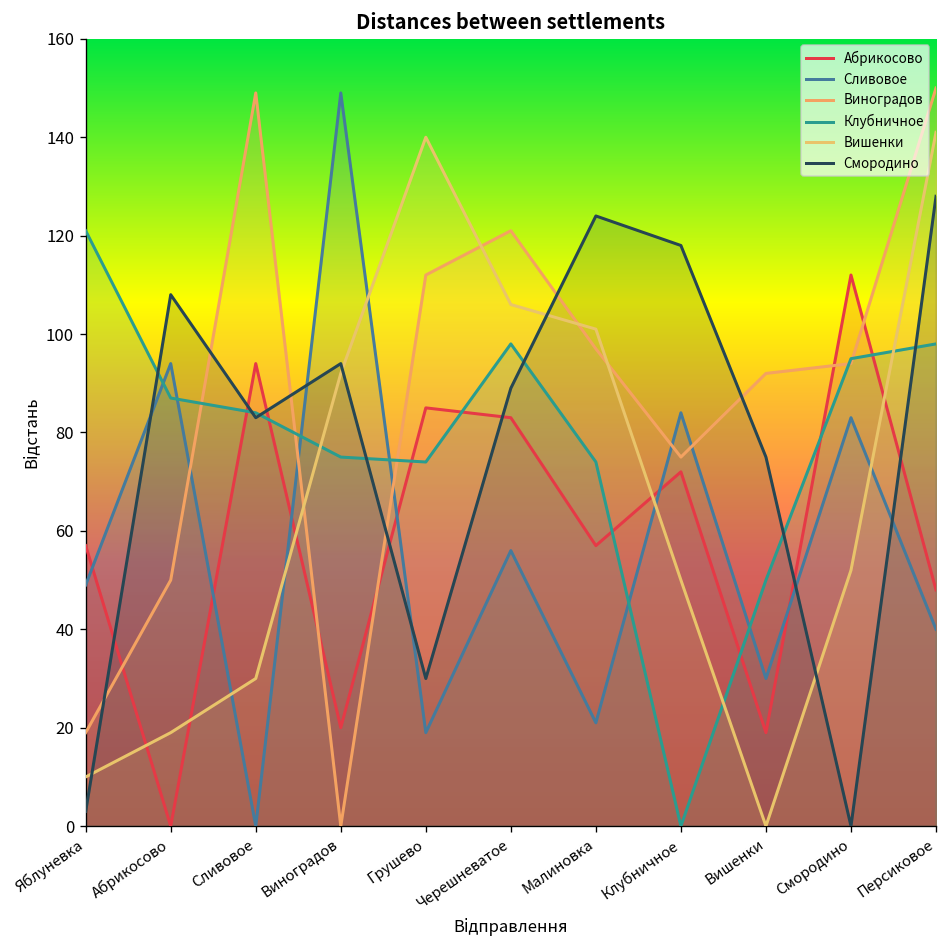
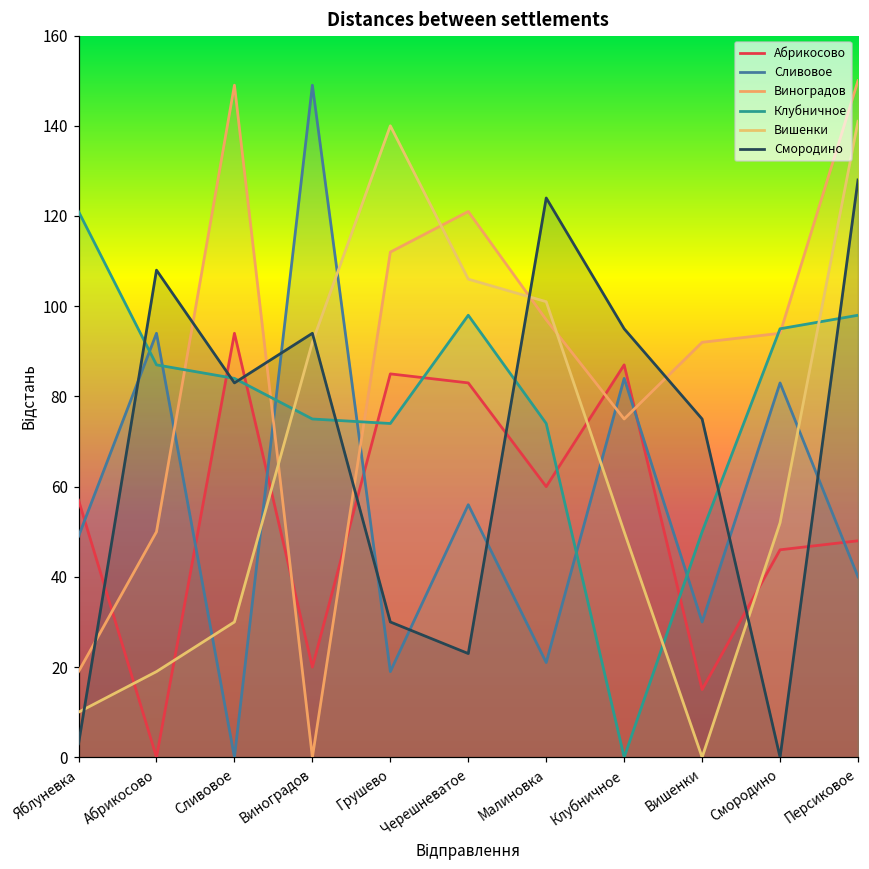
  {
    "Абрикосово": {
      "Яблуневка": 57,
      "Абрикосово": 0,
      "Сливовое": 94,
      "Виноградов": 20,
      "Грушево": 85,
      "Черешневатое": 83,
-     "Малиновка": 57,
-     "Клубничное": 72,
-     "Вишенки": 19,
-     "Смородино": 112,
+     "Малиновка": 60,
+     "Клубничное": 87,
+     "Вишенки": 15,
+     "Смородино": 46,
      "Персиковое": 48
    },
    "Смородино": {
      "Яблуневка": 3,
      "Абрикосово": 108,
      "Сливовое": 83,
      "Виноградов": 94,
      "Грушево": 30,
-     "Черешневатое": 89,
+     "Черешневатое": 23,
      "Малиновка": 124,
-     "Клубничное": 118,
+     "Клубничное": 95,
      "Вишенки": 75,
      "Смородино": 0,
      "Персиковое": 128
    }
  }
